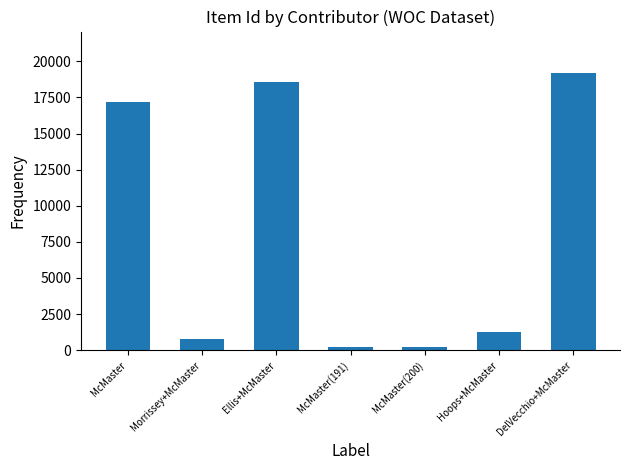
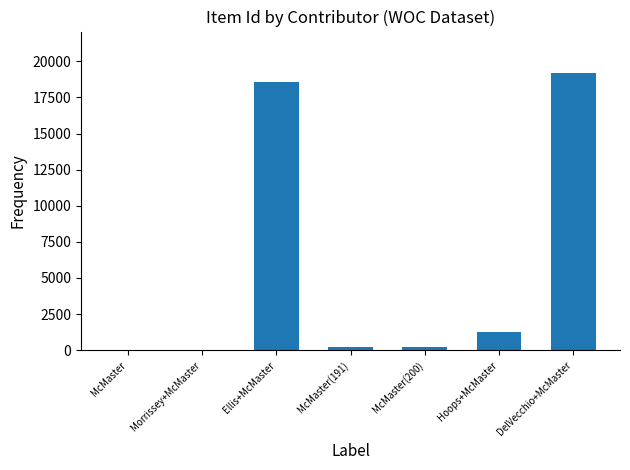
  {
-   "McMaster": 17100,
-   "Morrissey+McMaster": 800,
+   "McMaster": 0,
+   "Morrissey+McMaster": 0,
    "Ellis+McMaster": 18500,
    "McMaster(191)": 200,
    "McMaster(200)": 200,
    "Hoops+McMaster": 1300,
    "DelVecchio+McMaster": 19200
  }
